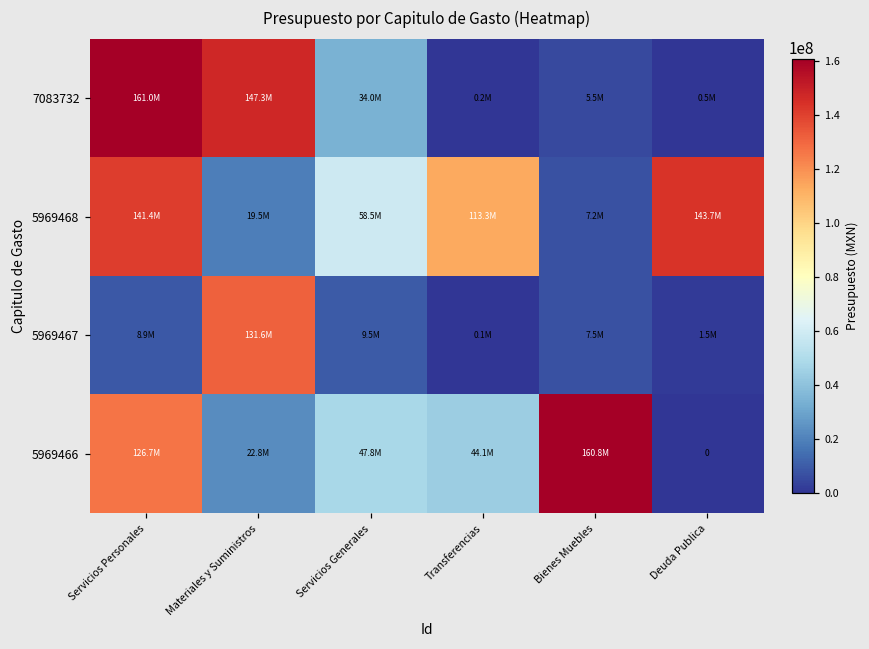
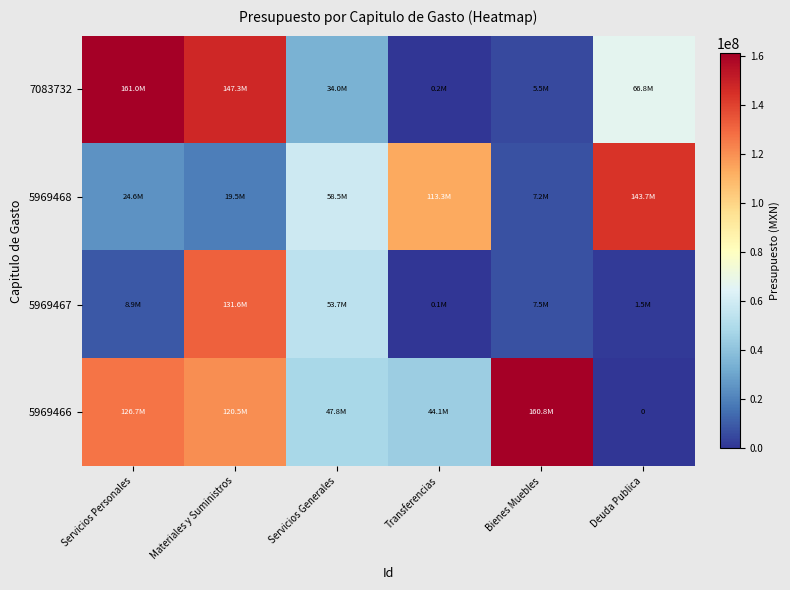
  {
    "7083732": {
      "Servicios Personales": "161.0M",
      "Materiales y Suministros": "147.3M",
      "Servicios Generales": "34.0M",
      "Transferencias": "0.2M",
      "Bienes Muebles": "5.5M",
-     "Deuda Publica": "0.5M"
+     "Deuda Publica": "66.8M"
    },
    "5969468": {
-     "Servicios Personales": "141.4M",
+     "Servicios Personales": "24.6M",
      "Materiales y Suministros": "19.5M",
      "Servicios Generales": "58.5M",
      "Transferencias": "113.3M",
      "Bienes Muebles": "7.2M",
      "Deuda Publica": "143.7M"
    },
    "5969467": {
      "Servicios Personales": "8.9M",
      "Materiales y Suministros": "131.6M",
-     "Servicios Generales": "9.5M",
+     "Servicios Generales": "53.7M",
      "Transferencias": "0.1M",
      "Bienes Muebles": "7.5M",
      "Deuda Publica": "1.5M"
    },
    "5969466": {
      "Servicios Personales": "126.7M",
-     "Materiales y Suministros": "22.8M",
+     "Materiales y Suministros": "120.5M",
      "Servicios Generales": "47.8M",
      "Transferencias": "44.1M",
      "Bienes Muebles": "160.8M",
      "Deuda Publica": "0"
    }
  }
